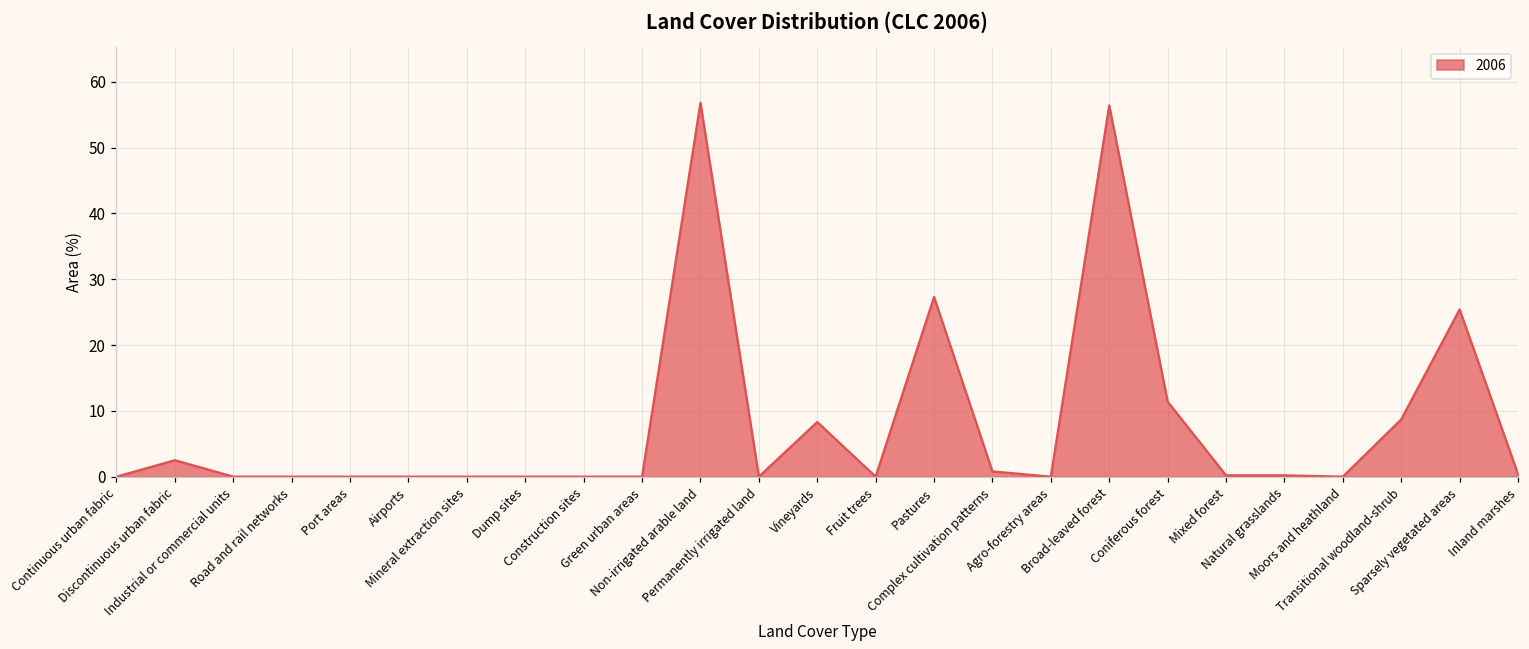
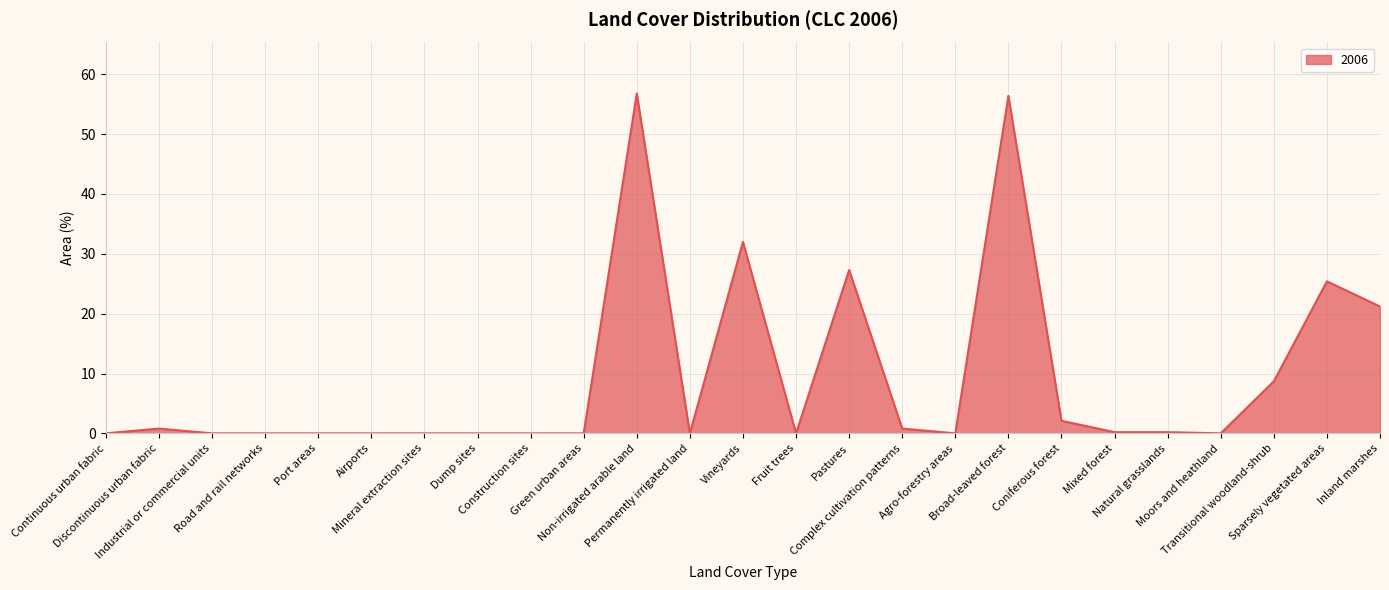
  {
    "Continuous urban fabric": 0,
-   "Discontinuous urban fabric": 3,
+   "Discontinuous urban fabric": 1,
    "Industrial or commercial units": 0,
    "Road and rail networks": 0,
    "Port areas": 0,
    "Airports": 0,
    "Mineral extraction sites": 0,
    "Dump sites": 0,
    "Construction sites": 0,
    "Green urban areas": 0,
    "Non-irrigated arable land": 57,
    "Permanently irrigated land": 0,
-   "Vineyards": 8,
+   "Vineyards": 32,
    "Fruit trees": 0,
    "Pastures": 27,
    "Complex cultivation patterns": 1,
    "Agro-forestry areas": 0,
    "Broad-leaved forest": 56,
-   "Coniferous forest": 11,
+   "Coniferous forest": 2,
    "Mixed forest": 0,
    "Natural grasslands": 0,
    "Moors and heathland": 0,
    "Transitional woodland-shrub": 9,
    "Sparsely vegetated areas": 25,
-   "Inland marshes": 0
+   "Inland marshes": 21
  }
